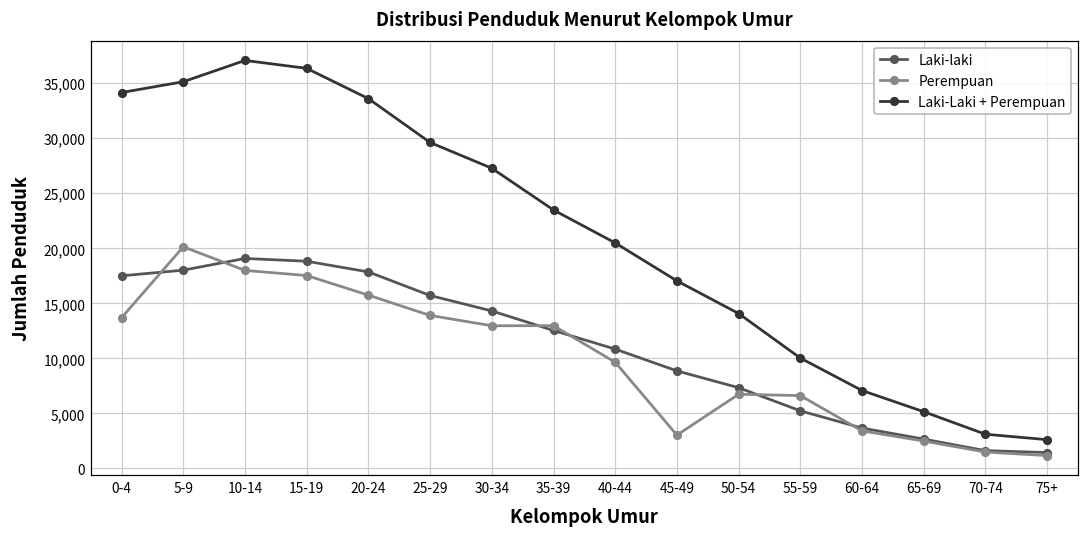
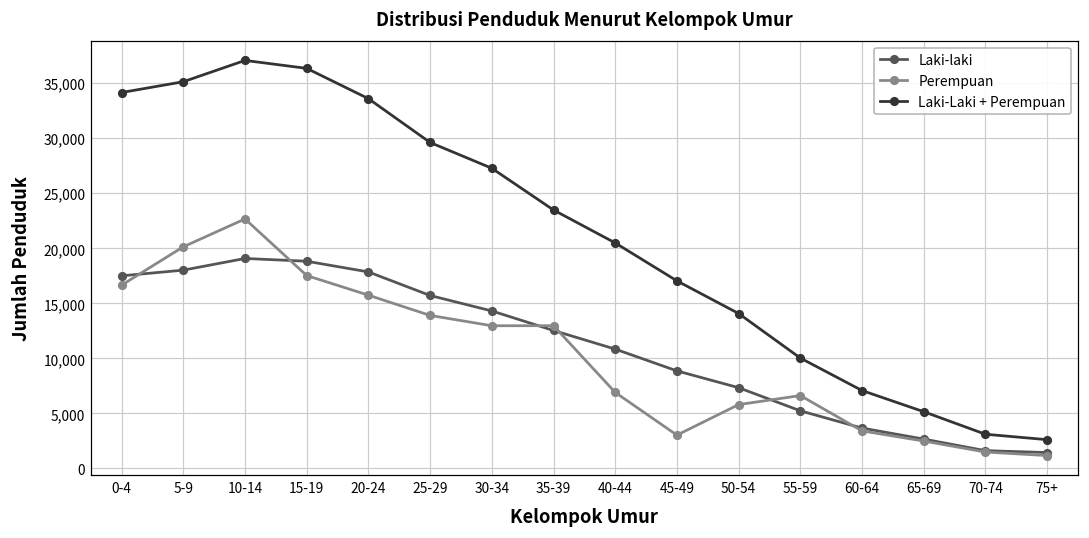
  {
    "Perempuan": {
-     "0-4": "13,700",
+     "0-4": "16,700",
      "5-9": "20,100",
-     "10-14": "18,000",
+     "10-14": "22,700",
      "15-19": "17,500",
      "20-24": "15,700",
      "25-29": "13,900",
      "30-34": "13,000",
      "35-39": "13,000",
-     "40-44": "9,600",
+     "40-44": "6,900",
      "45-49": "3,000",
-     "50-54": "6,700",
+     "50-54": "5,800",
      "55-59": "6,600",
      "75+": "1,200"
    }
  }
